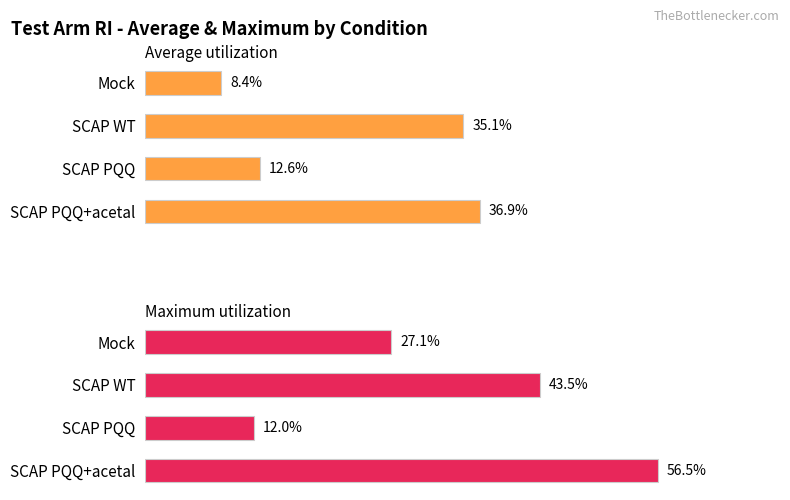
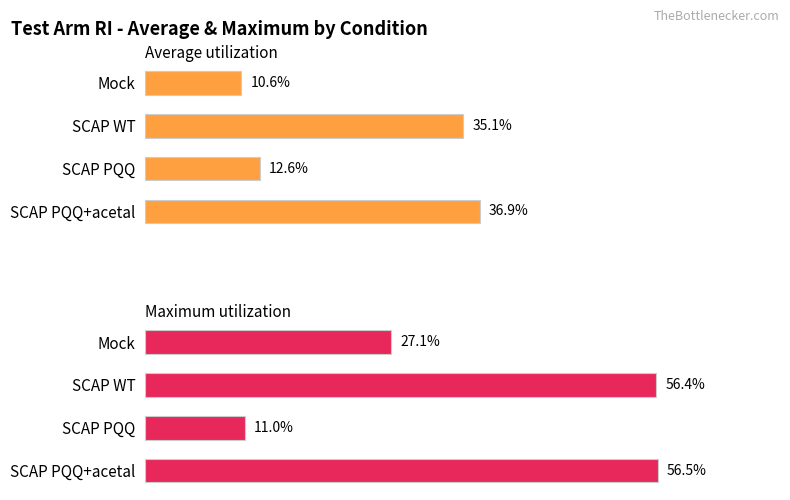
  {
    "Average utilization": {
-     "Mock": "8.4%",
+     "Mock": "10.6%",
      "SCAP WT": "35.1%",
      "SCAP PQQ": "12.6%",
      "SCAP PQQ+acetal": "36.9%"
    },
    "Maximum utilization": {
      "Mock": "27.1%",
-     "SCAP WT": "43.5%",
-     "SCAP PQQ": "12.0%",
+     "SCAP WT": "56.4%",
+     "SCAP PQQ": "11.0%",
      "SCAP PQQ+acetal": "56.5%"
    }
  }
